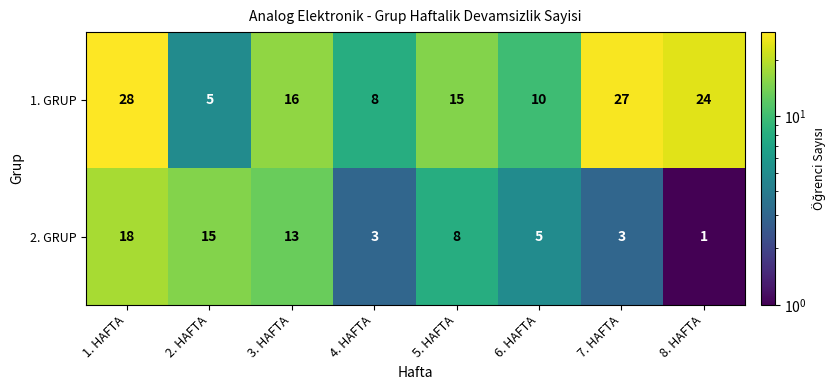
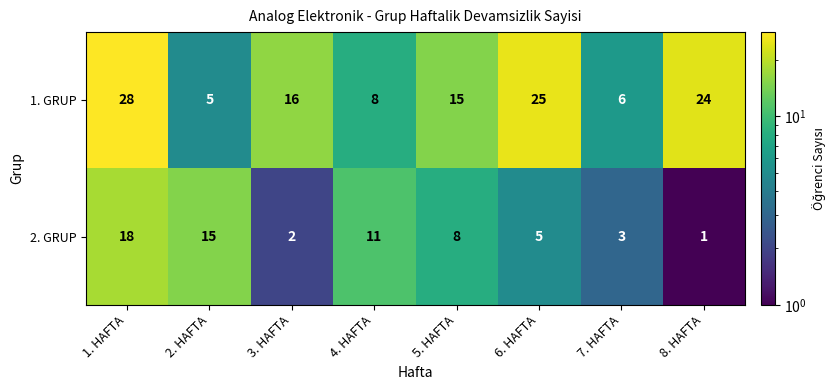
  {
    "1. GRUP": {
      "1. HAFTA": 28,
      "2. HAFTA": 5,
      "3. HAFTA": 16,
      "4. HAFTA": 8,
      "5. HAFTA": 15,
-     "6. HAFTA": 10,
-     "7. HAFTA": 27,
+     "6. HAFTA": 25,
+     "7. HAFTA": 6,
      "8. HAFTA": 24
    },
    "2. GRUP": {
      "1. HAFTA": 18,
      "2. HAFTA": 15,
-     "3. HAFTA": 13,
-     "4. HAFTA": 3,
+     "3. HAFTA": 2,
+     "4. HAFTA": 11,
      "5. HAFTA": 8,
      "6. HAFTA": 5,
      "7. HAFTA": 3,
      "8. HAFTA": 1
    }
  }
